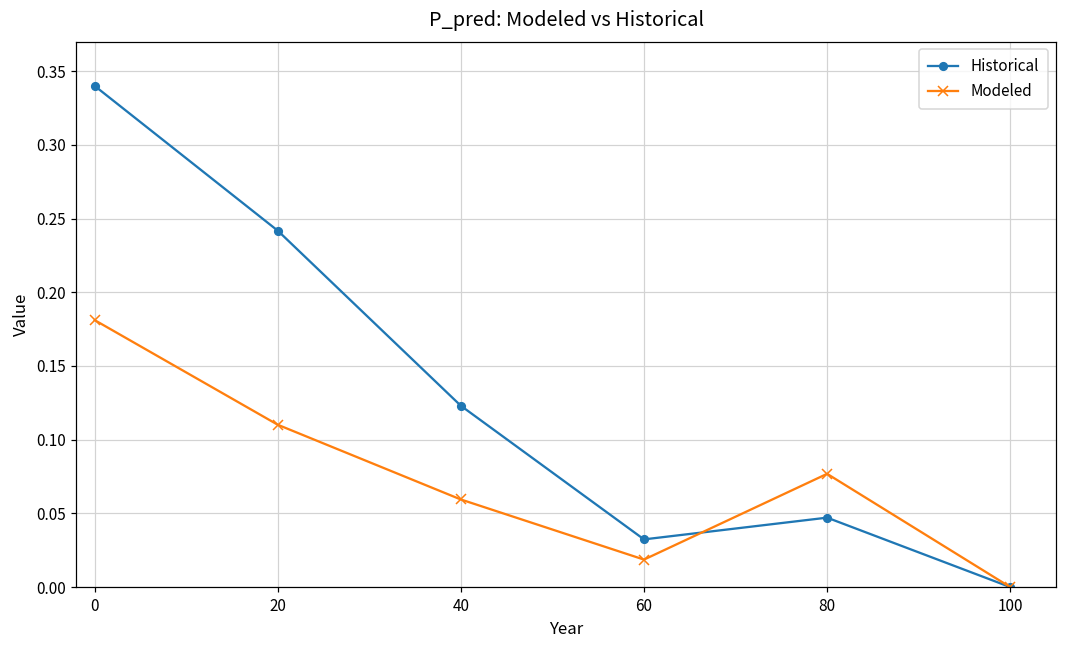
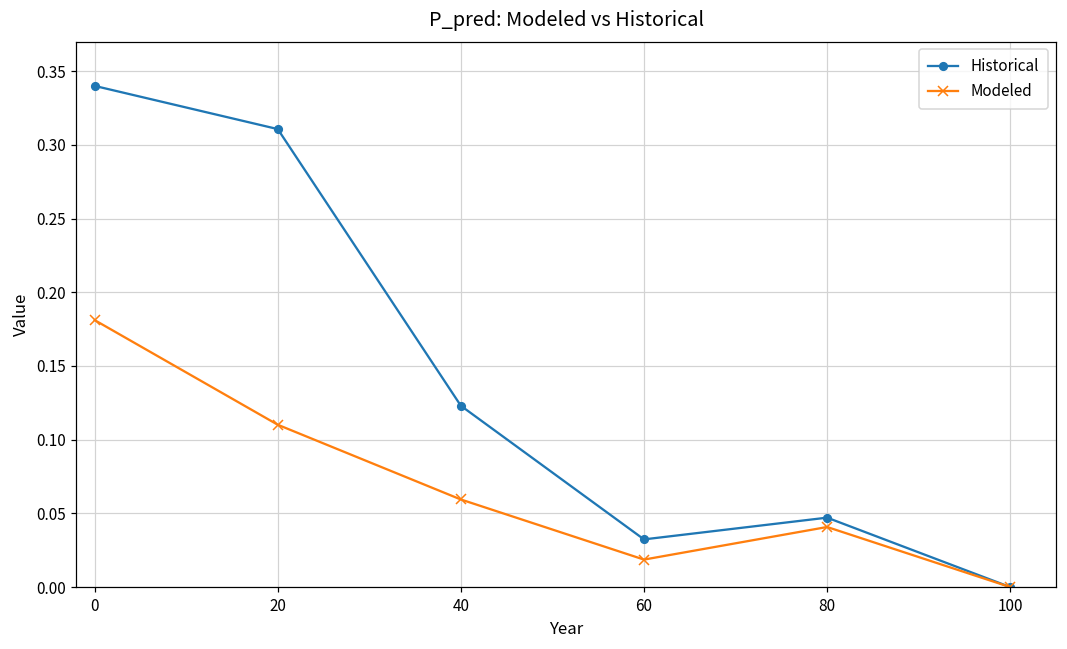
  {
    "Historical": {
      "0": 0.340,
-     "20": 0.242,
+     "20": 0.311,
      "40": 0.123,
      "60": 0.032,
      "80": 0.047
    },
    "Modeled": {
      "0": 0.181,
      "20": 0.110,
      "40": 0.059,
      "60": 0.019,
-     "80": 0.077
+     "80": 0.041
    }
  }
